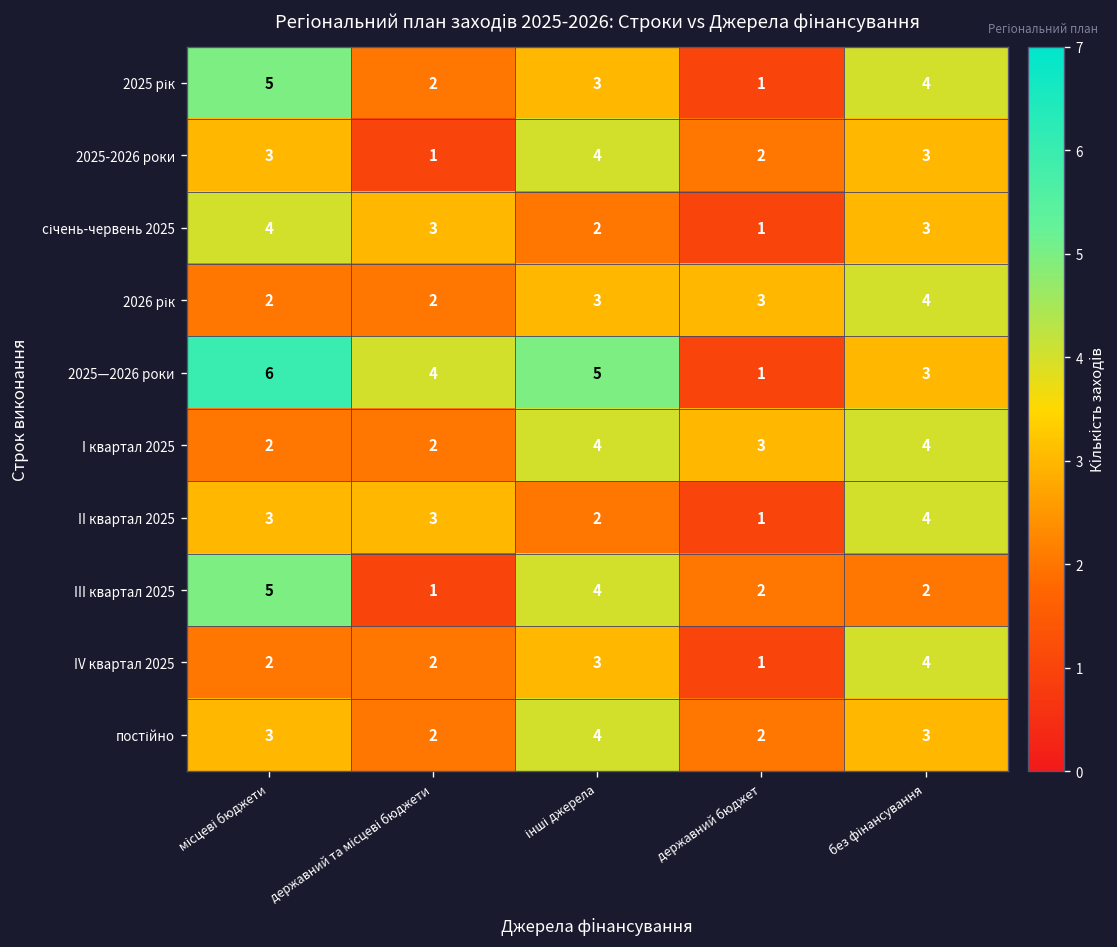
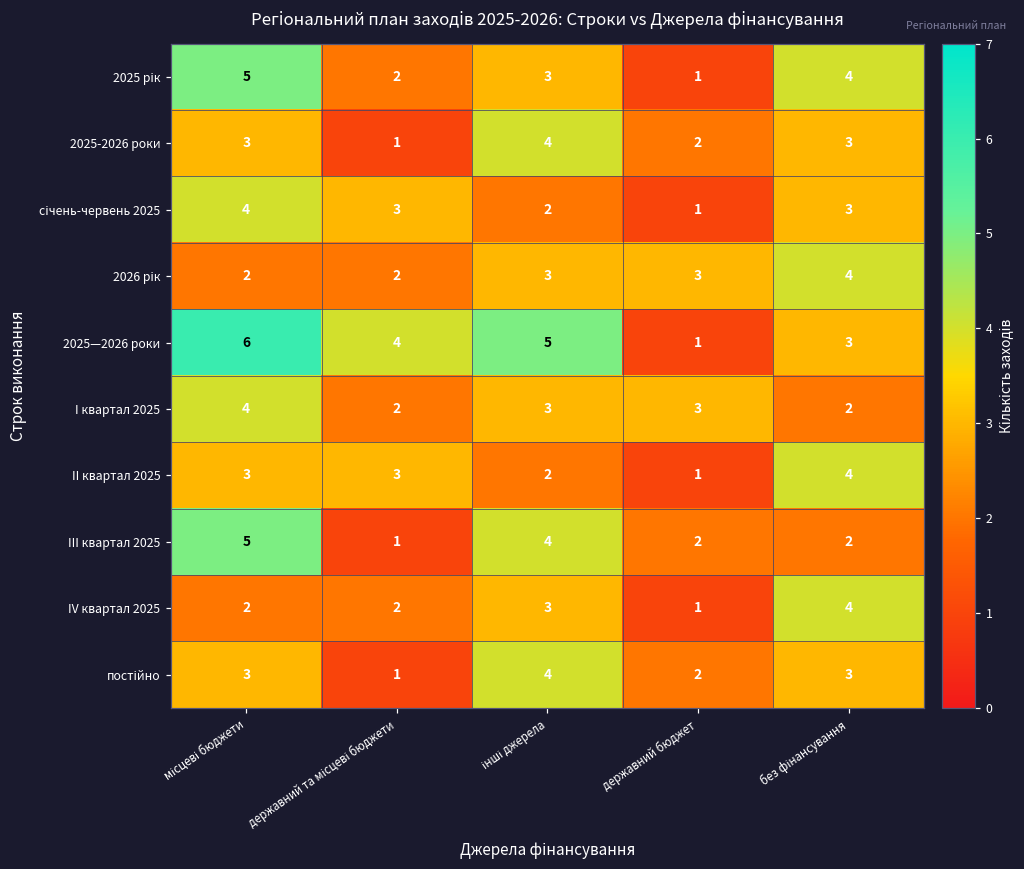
  {
    "2025 рік": {
      "місцеві бюджети": 5,
      "державний та місцеві бюджети": 2,
      "інші джерела": 3,
      "державний бюджет": 1,
      "без фінансування": 4
    },
    "2025-2026 роки": {
      "місцеві бюджети": 3,
      "державний та місцеві бюджети": 1,
      "інші джерела": 4,
      "державний бюджет": 2,
      "без фінансування": 3
    },
    "січень-червень 2025": {
      "місцеві бюджети": 4,
      "державний та місцеві бюджети": 3,
      "інші джерела": 2,
      "державний бюджет": 1,
      "без фінансування": 3
    },
    "2026 рік": {
      "місцеві бюджети": 2,
      "державний та місцеві бюджети": 2,
      "інші джерела": 3,
      "державний бюджет": 3,
      "без фінансування": 4
    },
    "2025—2026 роки": {
      "місцеві бюджети": 6,
      "державний та місцеві бюджети": 4,
      "інші джерела": 5,
      "державний бюджет": 1,
      "без фінансування": 3
    },
    "I квартал 2025": {
-     "місцеві бюджети": 2,
+     "місцеві бюджети": 4,
      "державний та місцеві бюджети": 2,
-     "інші джерела": 4,
+     "інші джерела": 3,
      "державний бюджет": 3,
-     "без фінансування": 4
+     "без фінансування": 2
    },
    "II квартал 2025": {
      "місцеві бюджети": 3,
      "державний та місцеві бюджети": 3,
      "інші джерела": 2,
      "державний бюджет": 1,
      "без фінансування": 4
    },
    "III квартал 2025": {
      "місцеві бюджети": 5,
      "державний та місцеві бюджети": 1,
      "інші джерела": 4,
      "державний бюджет": 2,
      "без фінансування": 2
    },
    "IV квартал 2025": {
      "місцеві бюджети": 2,
      "державний та місцеві бюджети": 2,
      "інші джерела": 3,
      "державний бюджет": 1,
      "без фінансування": 4
    },
    "постійно": {
      "місцеві бюджети": 3,
-     "державний та місцеві бюджети": 2,
+     "державний та місцеві бюджети": 1,
      "інші джерела": 4,
      "державний бюджет": 2,
      "без фінансування": 3
    }
  }
